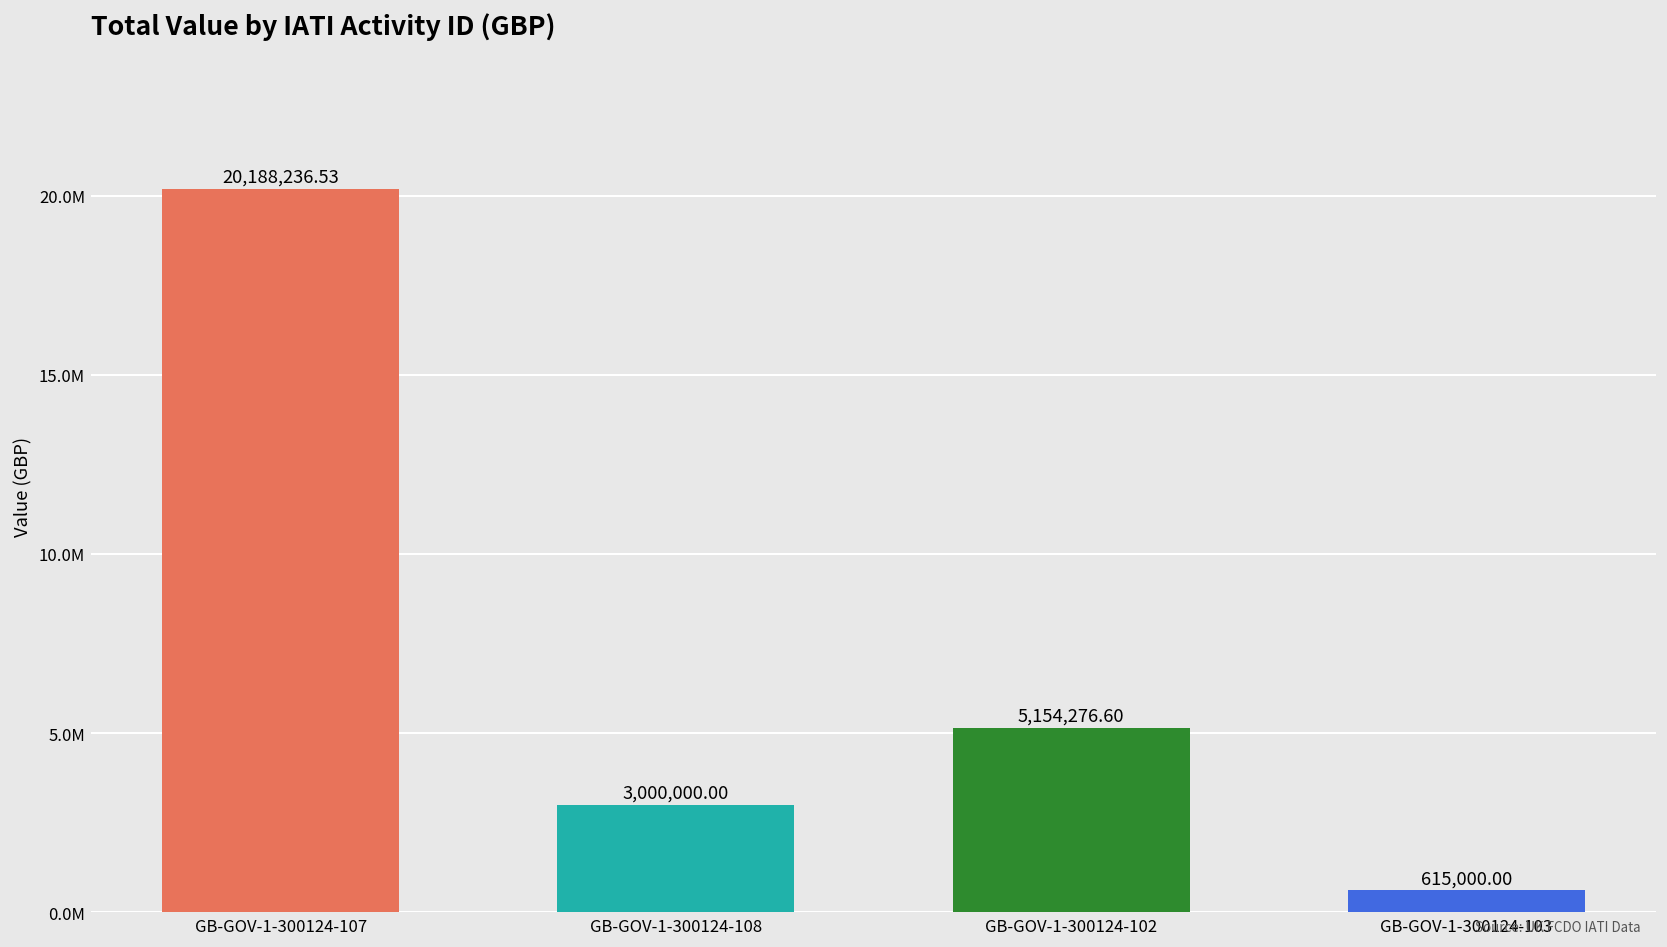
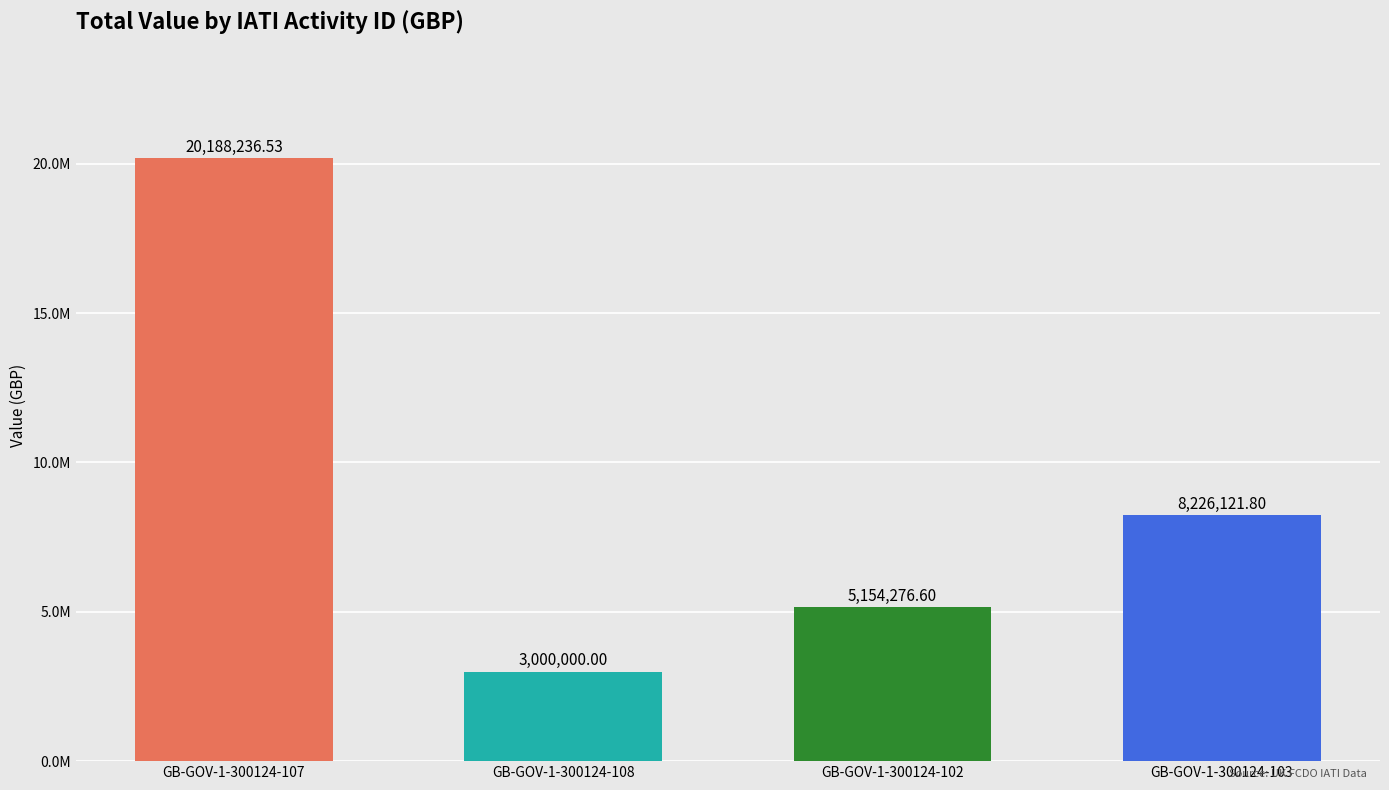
  {
    "GB-GOV-1-300124-107": "20,188,236.53",
    "GB-GOV-1-300124-108": "3,000,000.00",
    "GB-GOV-1-300124-102": "5,154,276.60",
-   "GB-GOV-1-300124-103": "615,000.00"
+   "GB-GOV-1-300124-103": "8,226,121.80"
  }
